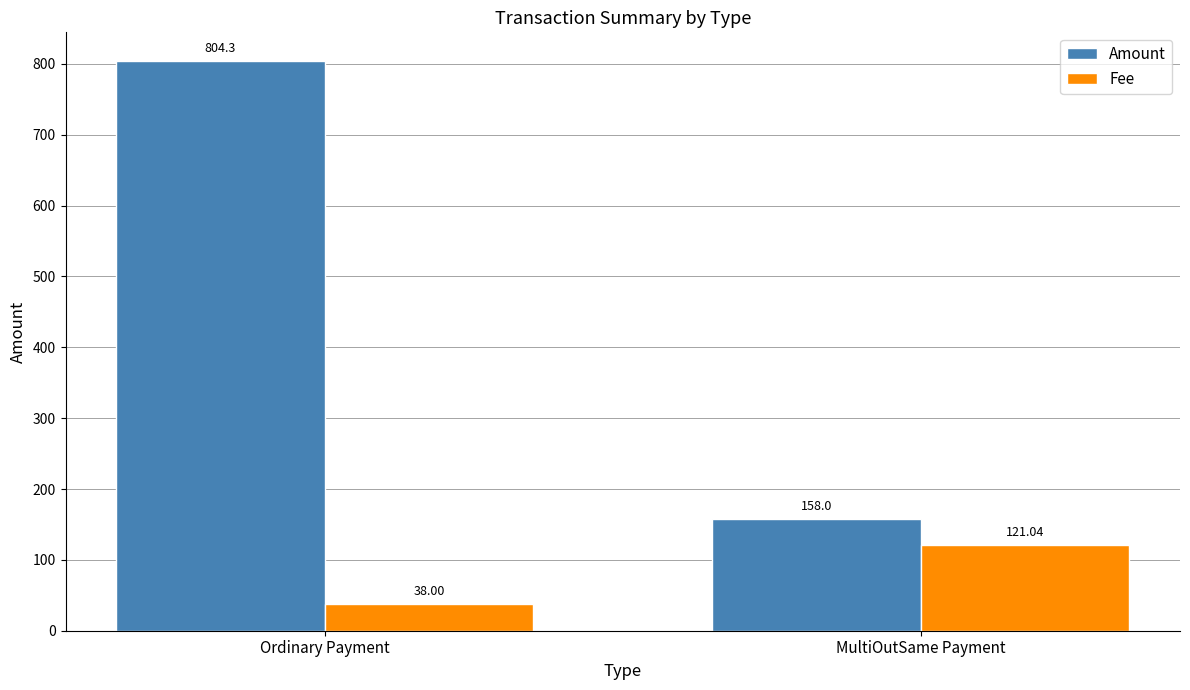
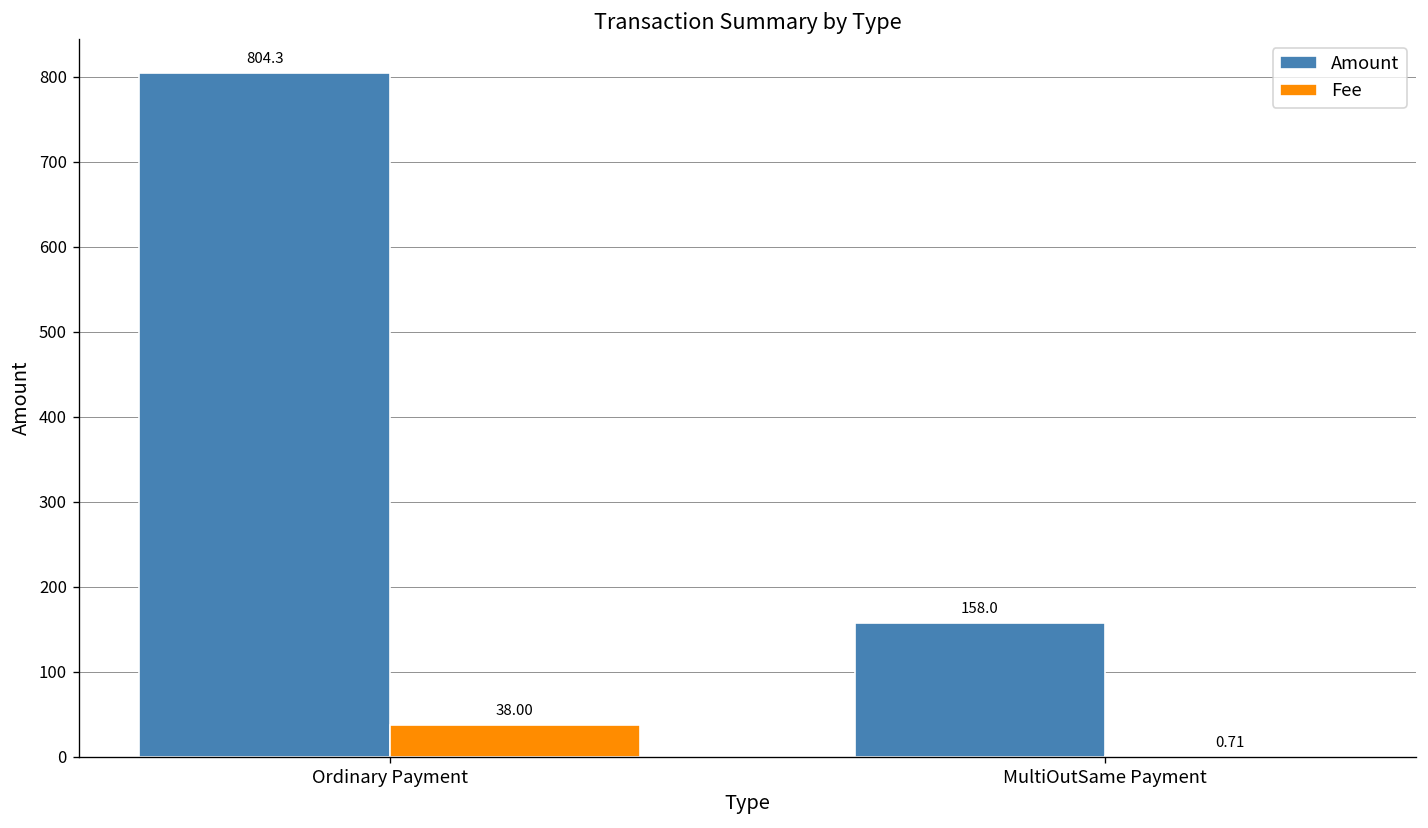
  {
    "Amount": {
      "Ordinary Payment": 804.3,
      "MultiOutSame Payment": 158.0
    },
    "Fee": {
      "Ordinary Payment": 38.00,
-     "MultiOutSame Payment": 121.04
+     "MultiOutSame Payment": 0.71
    }
  }
